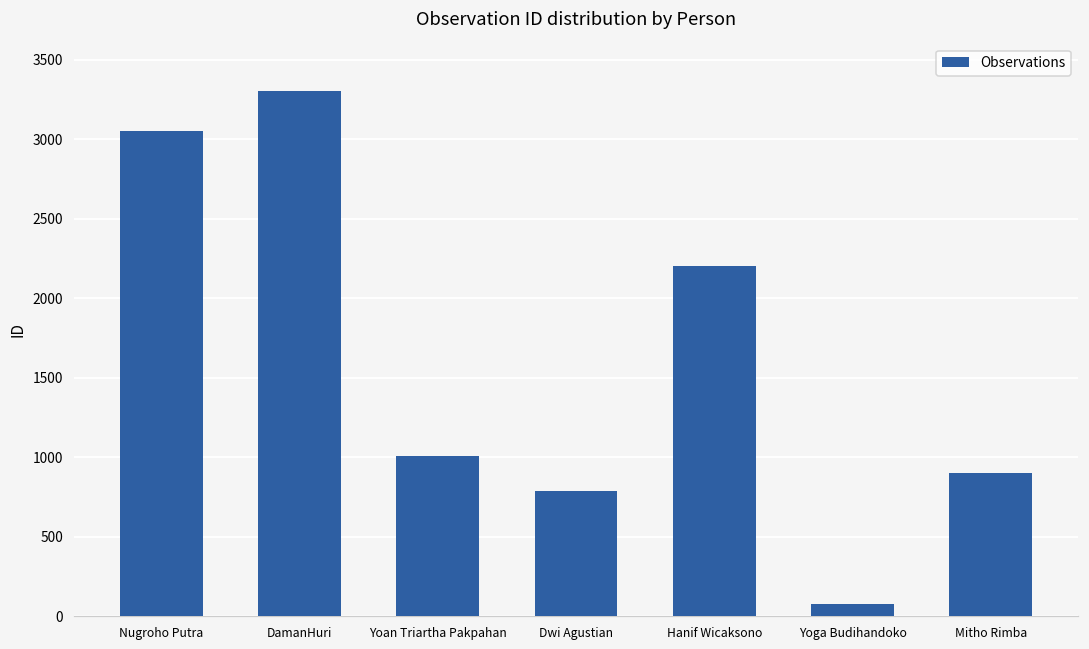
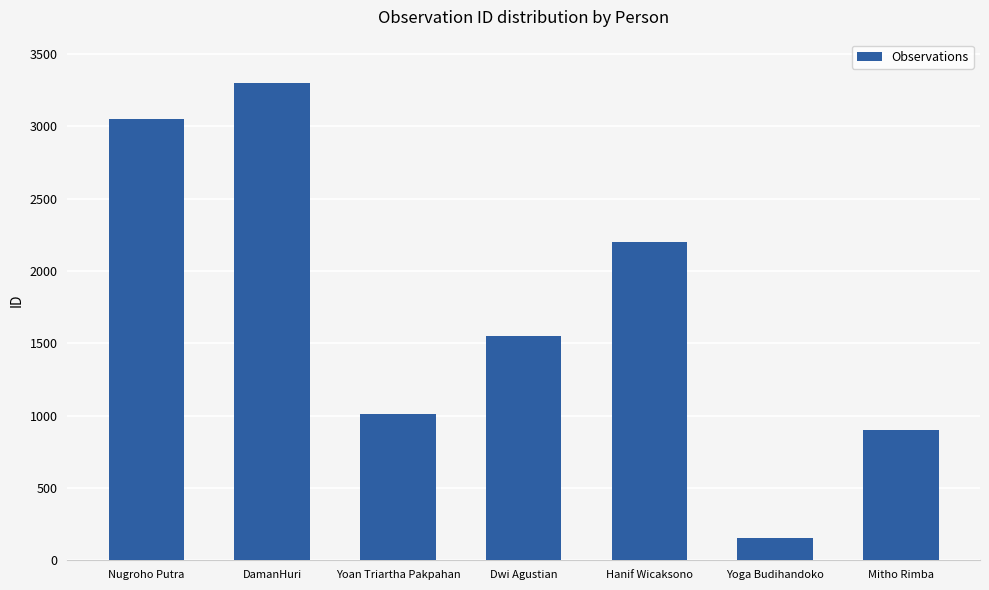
  {
    "Nugroho Putra": 3050,
    "DamanHuri": 3300,
    "Yoan Triartha Pakpahan": 1010,
-   "Dwi Agustian": 790,
+   "Dwi Agustian": 1550,
    "Hanif Wicaksono": 2200,
-   "Yoga Budihandoko": 80,
+   "Yoga Budihandoko": 150,
    "Mitho Rimba": 900
  }
